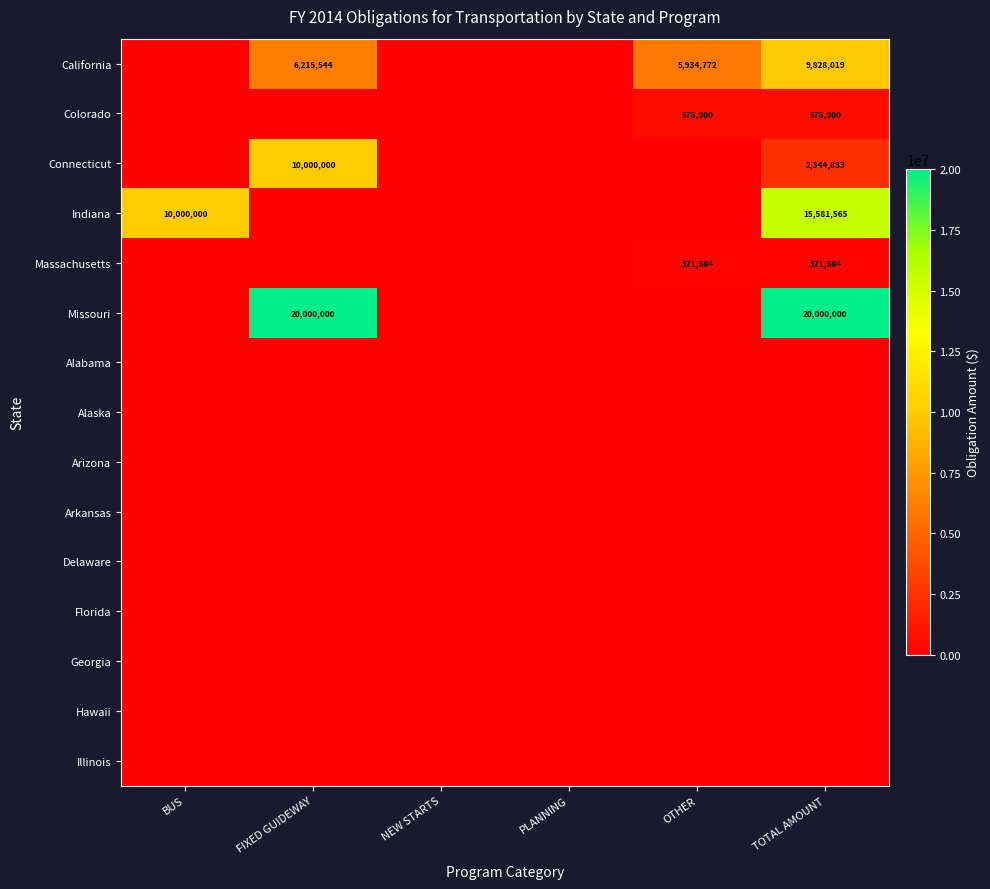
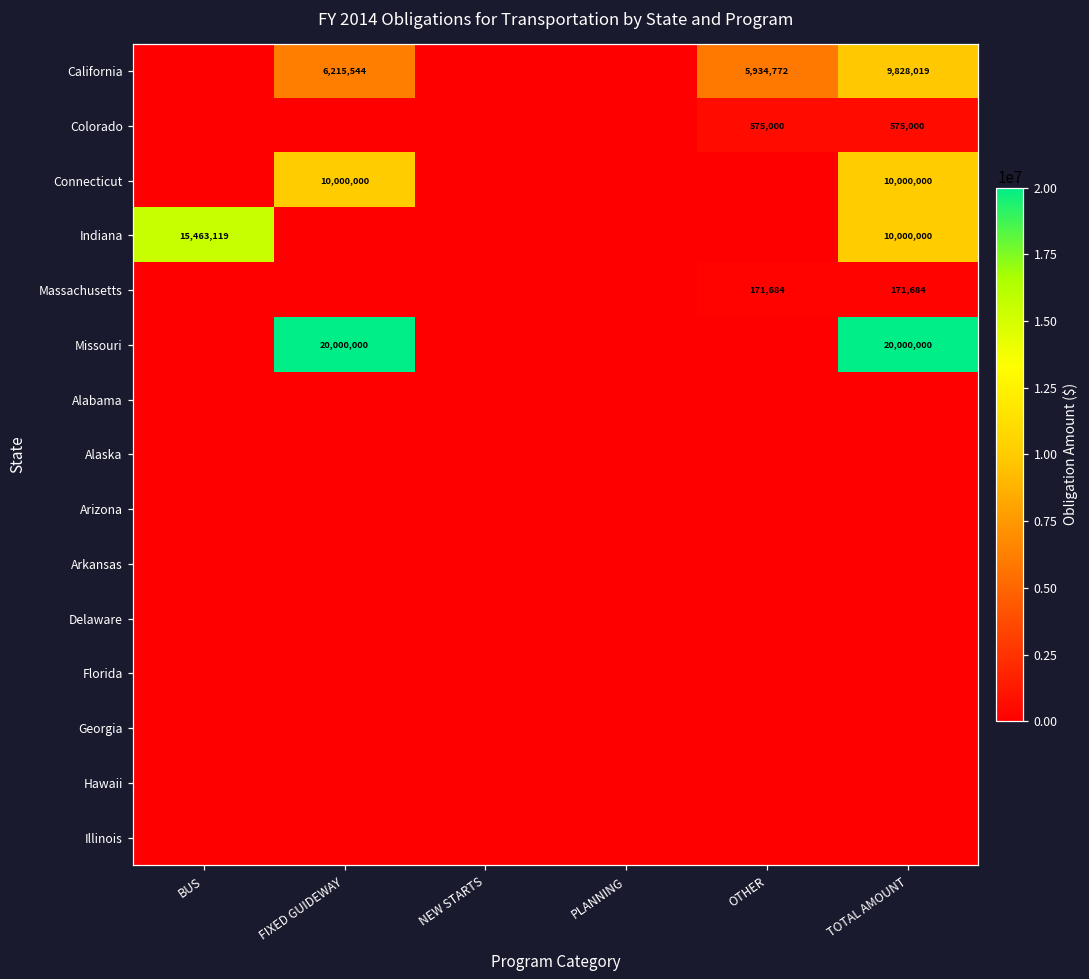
  {
    "California": {
      "FIXED GUIDEWAY": "6,215,544",
      "OTHER": "5,934,772",
      "TOTAL AMOUNT": "9,828,019"
    },
    "Colorado": {
      "OTHER": "575,000",
      "TOTAL AMOUNT": "575,000"
    },
    "Connecticut": {
      "FIXED GUIDEWAY": "10,000,000",
-     "TOTAL AMOUNT": "2,344,833"
+     "TOTAL AMOUNT": "10,000,000"
    },
    "Indiana": {
-     "BUS": "10,000,000",
-     "TOTAL AMOUNT": "15,581,565"
+     "BUS": "15,463,119",
+     "TOTAL AMOUNT": "10,000,000"
    },
    "Massachusetts": {
      "OTHER": "171,684",
      "TOTAL AMOUNT": "171,684"
    },
    "Missouri": {
      "FIXED GUIDEWAY": "20,000,000",
      "TOTAL AMOUNT": "20,000,000"
    }
  }
